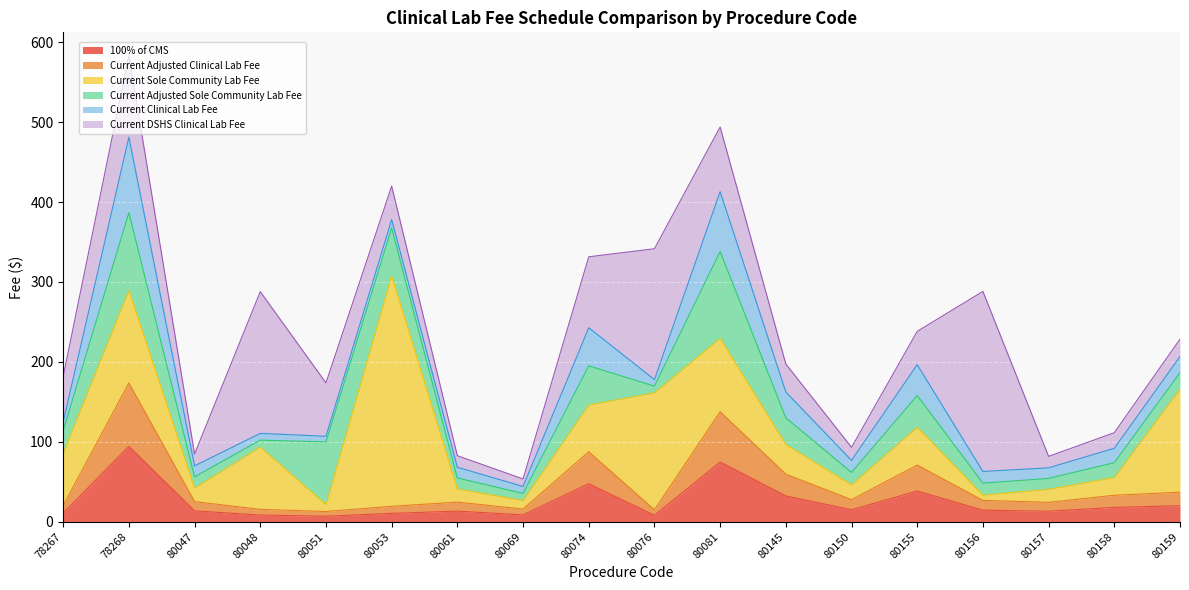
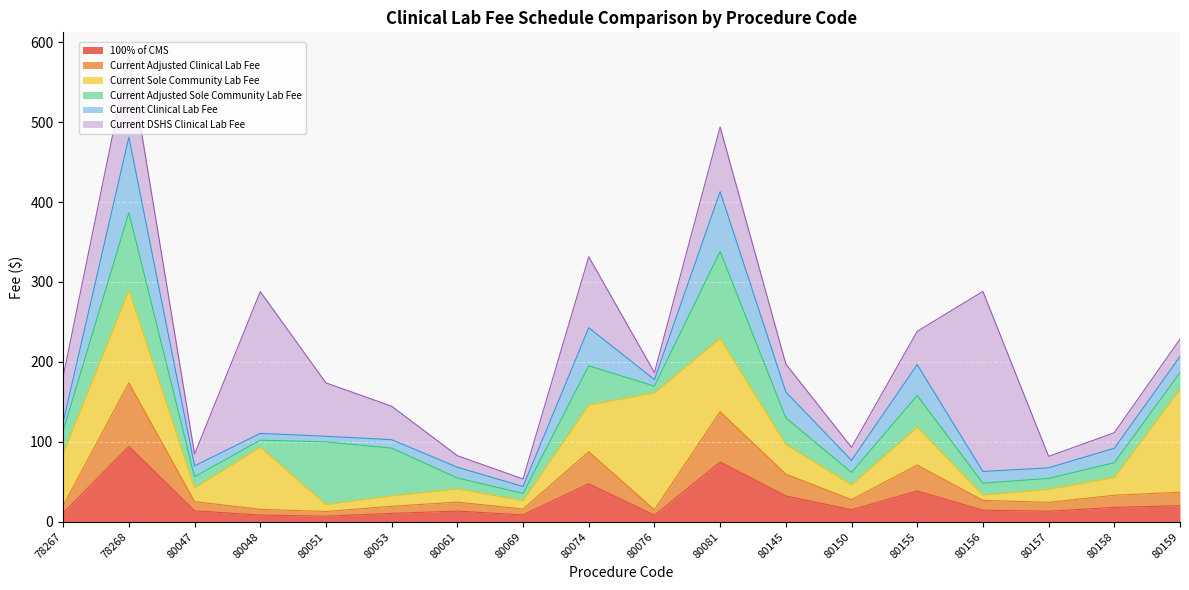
  {
    "Current Sole Community Lab Fee": {
      "78267": 70,
      "78268": 120,
      "80047": 20,
      "80048": 80,
      "80051": 10,
-     "80053": 290,
+     "80053": 10,
      "80061": 20,
      "80069": 10,
      "80074": 60,
      "80076": 150,
      "80081": 90,
      "80145": 40,
      "80150": 20,
      "80155": 50,
      "80156": 10,
      "80157": 20,
      "80158": 20,
      "80159": 130
    },
    "Current Adjusted Sole Community Lab Fee": {
      "78267": 30,
      "78268": 100,
      "80047": 10,
      "80048": 10,
      "80051": 80,
      "80053": 60,
      "80061": 10,
      "80069": 10,
      "80074": 50,
      "80076": 10,
      "80081": 110,
      "80145": 30,
      "80150": 20,
      "80155": 40,
      "80156": 20,
      "80157": 10,
      "80158": 20,
      "80159": 20
    },
    "Current Clinical Lab Fee": {
      "78267": 10,
      "78268": 90,
      "80047": 10,
      "80048": 10,
      "80051": 10,
      "80053": 10,
      "80061": 10,
      "80069": 10,
      "80074": 50,
      "80076": 10,
      "80081": 70,
      "80145": 30,
      "80150": 20,
      "80155": 40,
      "80156": 10,
      "80157": 10,
      "80158": 20,
      "80159": 20
    },
    "Current DSHS Clinical Lab Fee": {
      "78267": 60,
      "80047": 10,
      "80048": 180,
      "80051": 70,
      "80053": 40,
      "80061": 10,
      "80069": 10,
      "80074": 90,
-     "80076": 160,
+     "80076": 10,
      "80081": 80,
      "80145": 30,
      "80150": 20,
      "80155": 40,
      "80156": 230,
      "80157": 10,
      "80158": 20,
      "80159": 20
    }
  }
